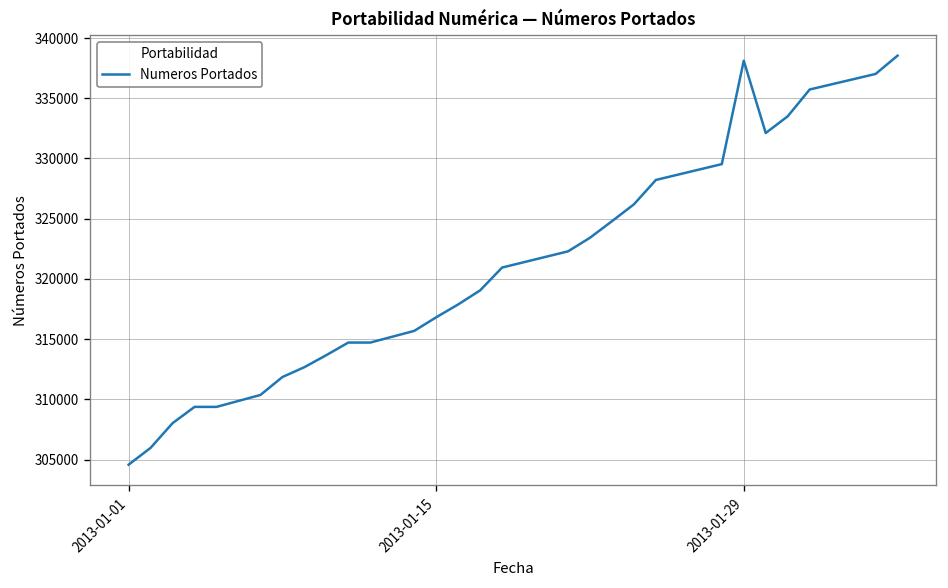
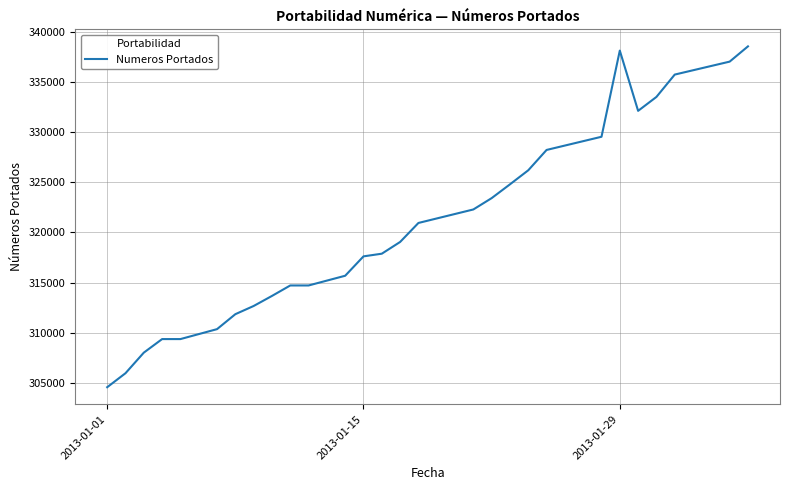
  {
    "2013-01-01": 304600,
-   "2013-01-15": 316800,
+   "2013-01-15": 317600,
    "2013-01-29": 338100
  }
